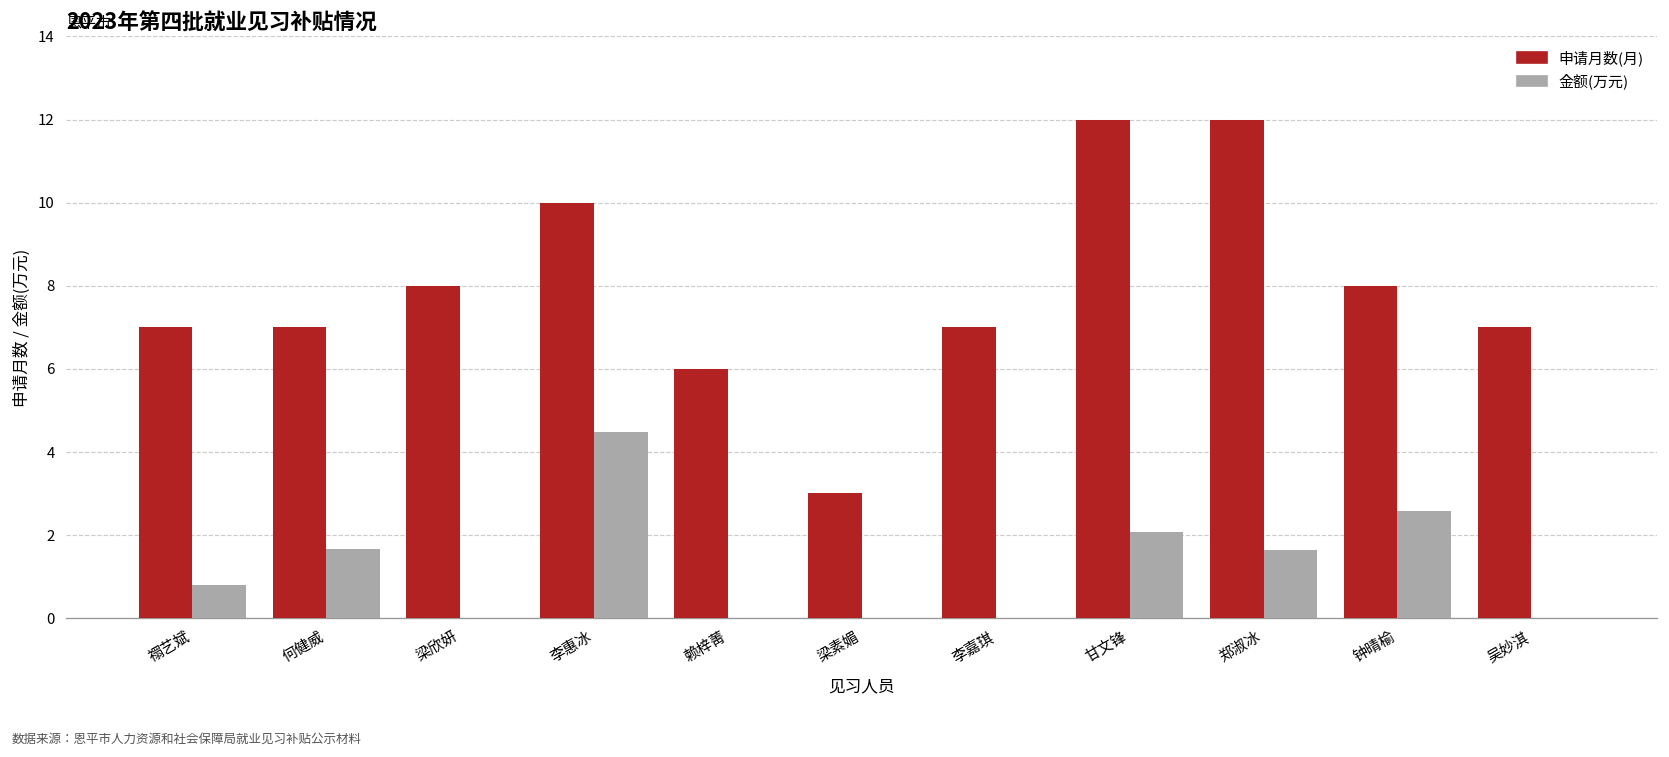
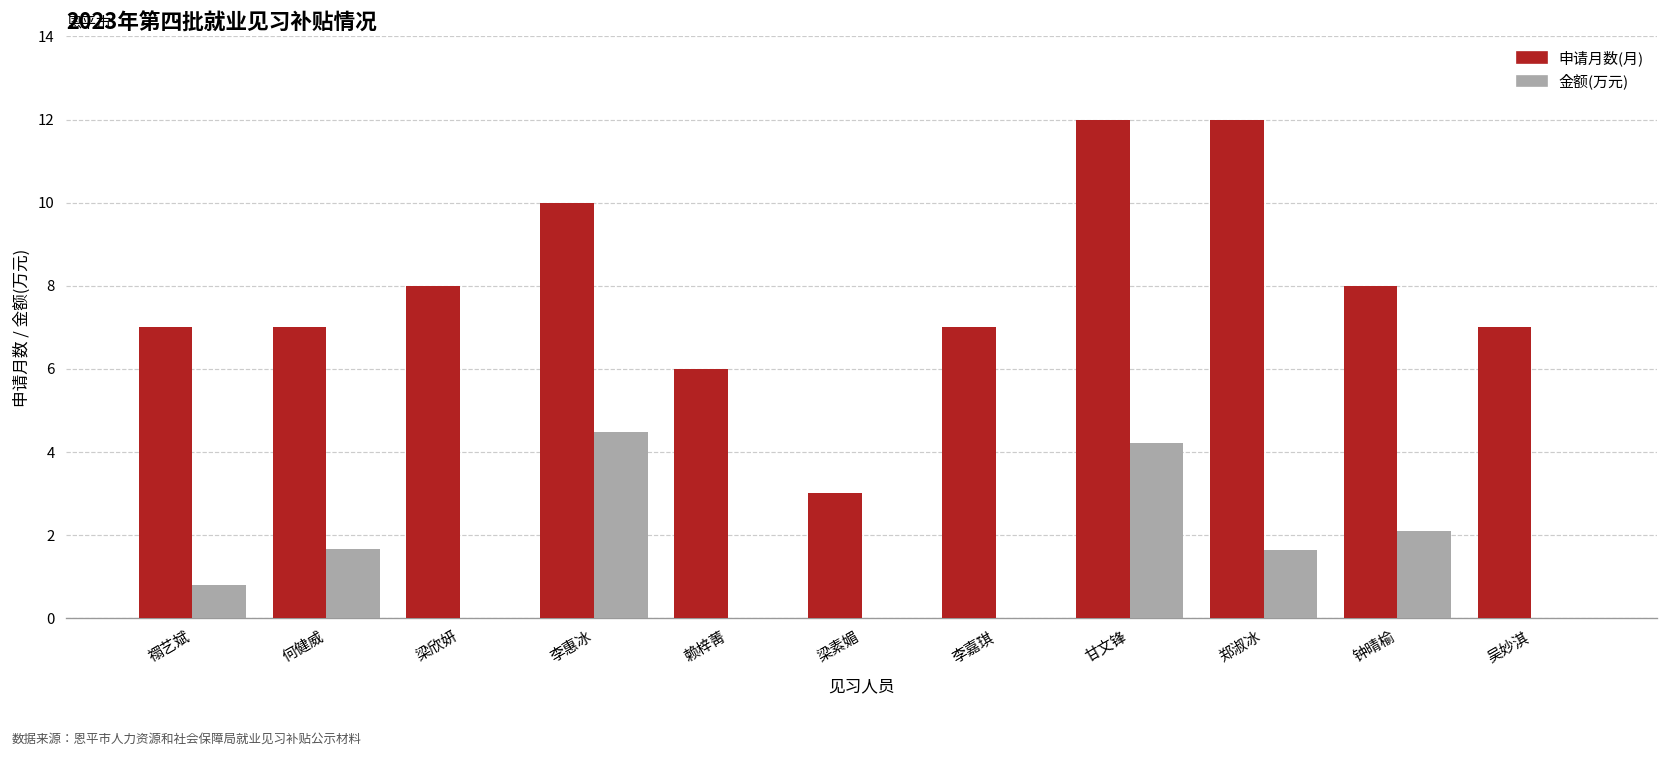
  {
    "金额(万元)": {
      "禤艺斌": 0.8,
      "何健威": 1.7,
      "梁欣妍": 0.0,
      "李惠冰": 4.5,
      "赖梓菁": 0.0,
      "梁素媚": 0.0,
      "李嘉琪": 0.0,
-     "甘文锋": 2.1,
+     "甘文锋": 4.2,
      "郑淑冰": 1.6,
-     "钟晴榆": 2.6,
+     "钟晴榆": 2.1,
      "吴妙淇": 0.0
    }
  }
